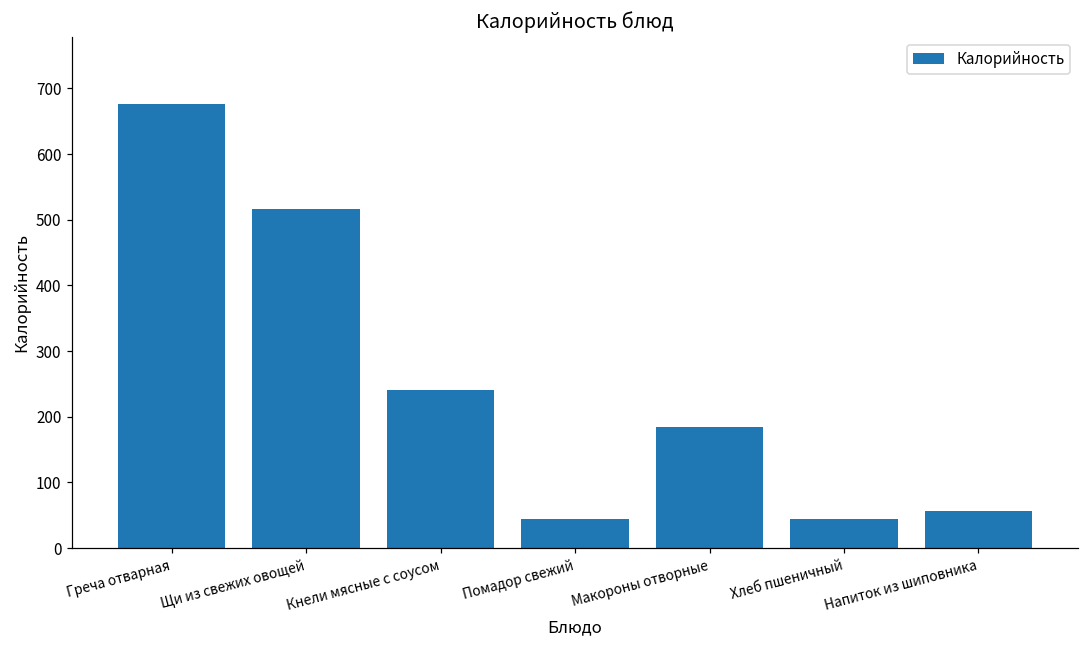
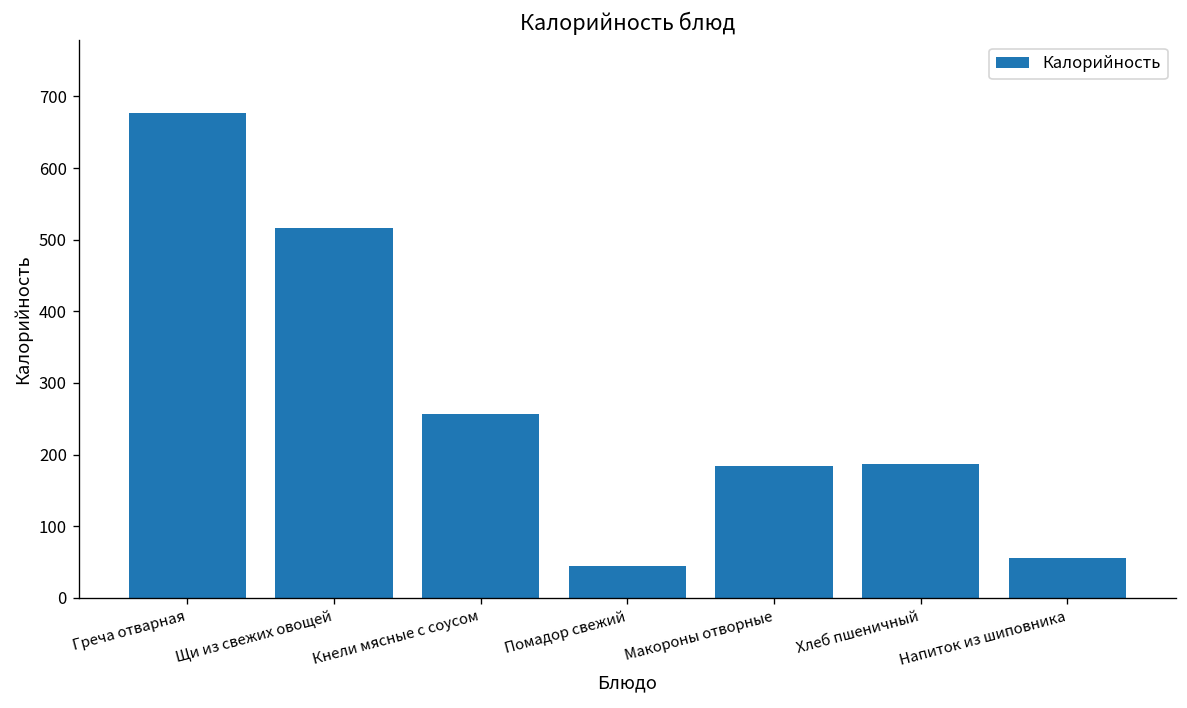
  {
    "Греча отварная": 680,
    "Щи из свежих овощей": 520,
-   "Кнели мясные с соусом": 240,
+   "Кнели мясные с соусом": 260,
    "Помадор свежий": 40,
    "Макороны отворные": 180,
-   "Хлеб пшеничный": 40,
+   "Хлеб пшеничный": 190,
    "Напиток из шиповника": 60
  }
